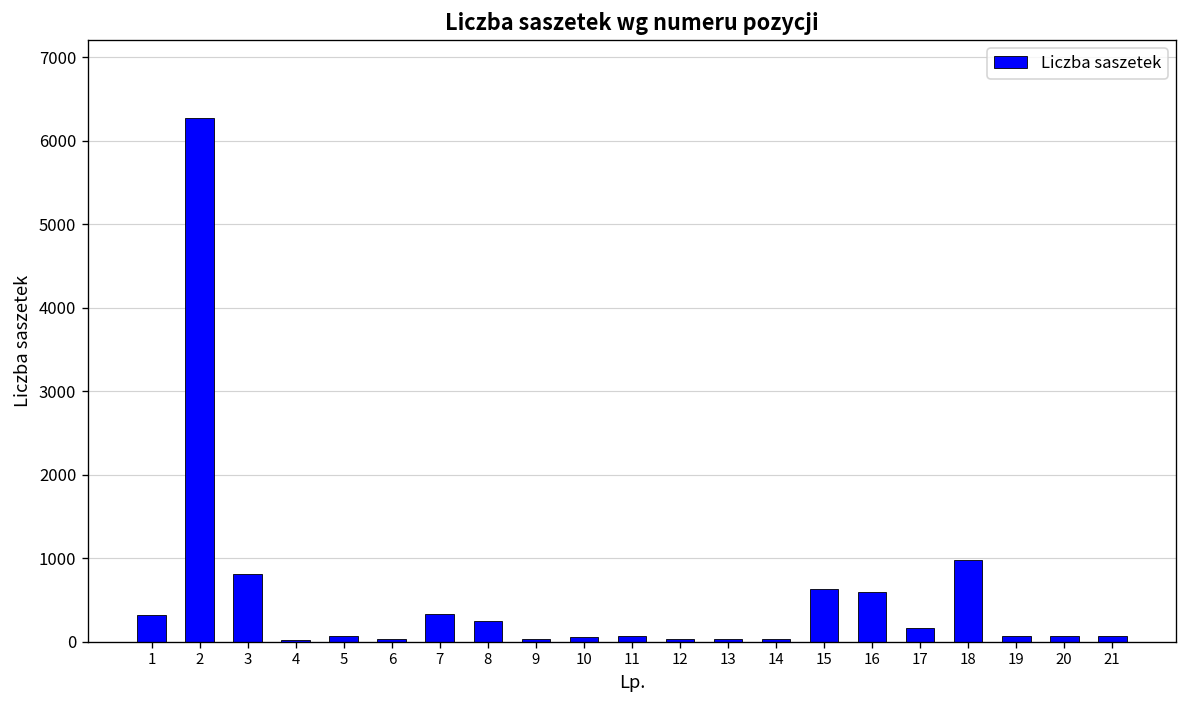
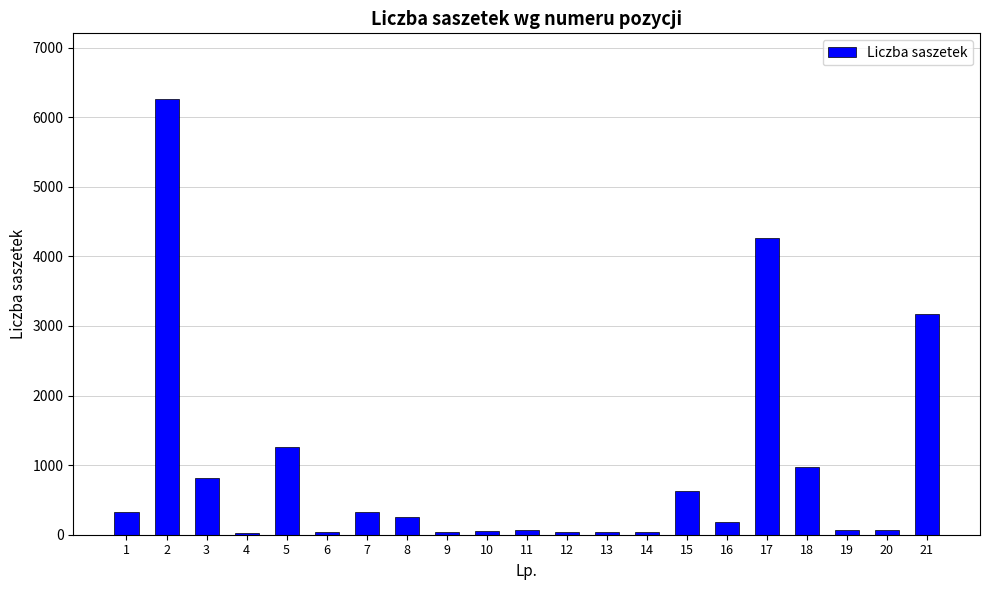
  {
    "1": 300,
    "2": 6300,
    "3": 800,
-   "5": 100,
+   "5": 1300,
    "6": 0,
    "7": 300,
    "8": 300,
    "9": 0,
    "10": 100,
    "11": 100,
    "12": 0,
    "13": 0,
    "14": 0,
    "15": 600,
-   "16": 600,
-   "17": 200,
+   "16": 200,
+   "17": 4300,
    "18": 1000,
    "19": 100,
    "20": 100,
-   "21": 100
+   "21": 3200
  }
